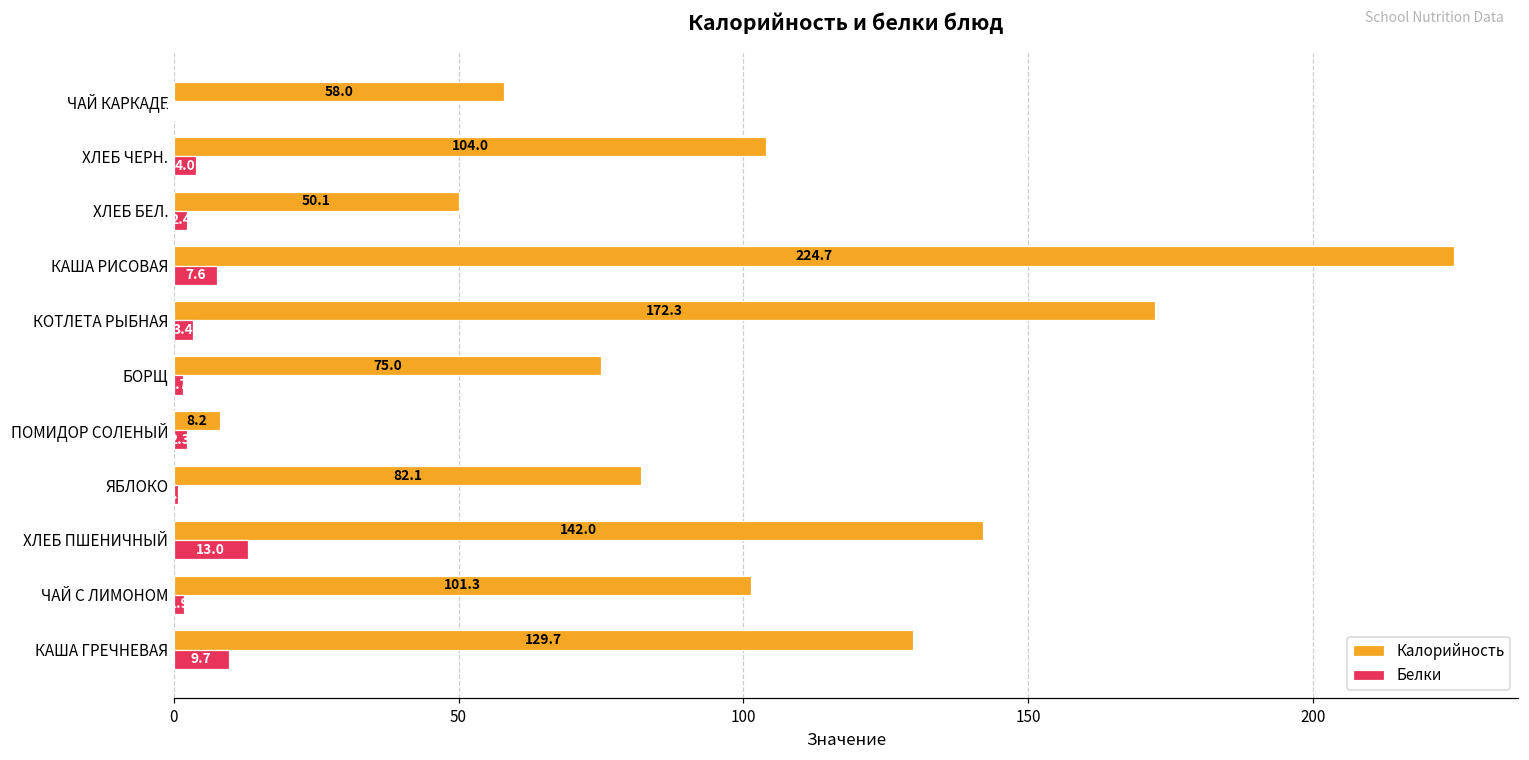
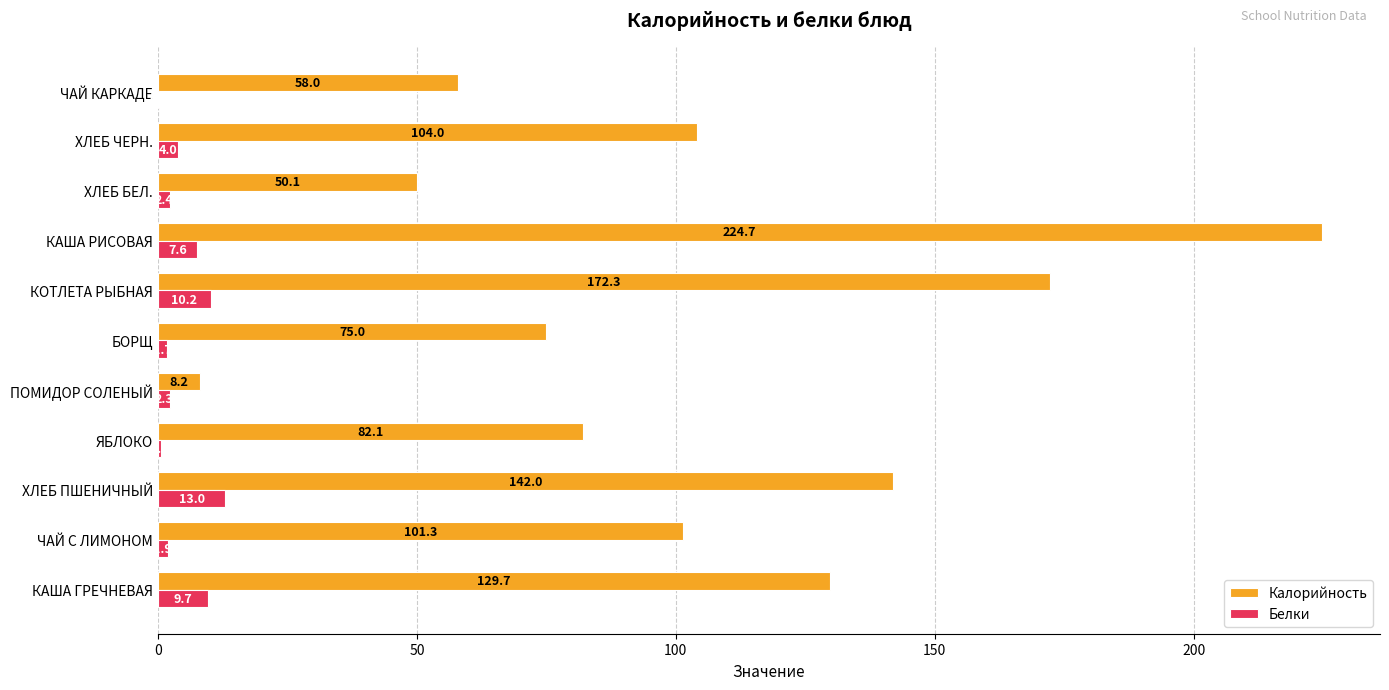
  {
    "Калорийность": {
      "ЧАЙ КАРКАДЕ": 58.0,
      "ХЛЕБ ЧЕРН.": 104.0,
      "ХЛЕБ БЕЛ.": 50.1,
      "КАША РИСОВАЯ": 224.7,
      "КОТЛЕТА РЫБНАЯ": 172.3,
      "БОРЩ": 75.0,
      "ПОМИДОР СОЛЕНЫЙ": 8.2,
      "ЯБЛОКО": 82.1,
      "ХЛЕБ ПШЕНИЧНЫЙ": 142.0,
      "ЧАЙ С ЛИМОНОМ": 101.3,
      "КАША ГРЕЧНЕВАЯ": 129.7
    },
    "Белки": {
      "ХЛЕБ ЧЕРН.": 4.0,
      "ХЛЕБ БЕЛ.": 2.4,
      "КАША РИСОВАЯ": 7.6,
-     "КОТЛЕТА РЫБНАЯ": 3.4,
+     "КОТЛЕТА РЫБНАЯ": 10.2,
      "ПОМИДОР СОЛЕНЫЙ": 2.3,
      "ХЛЕБ ПШЕНИЧНЫЙ": 13.0,
      "КАША ГРЕЧНЕВАЯ": 9.7
    }
  }
